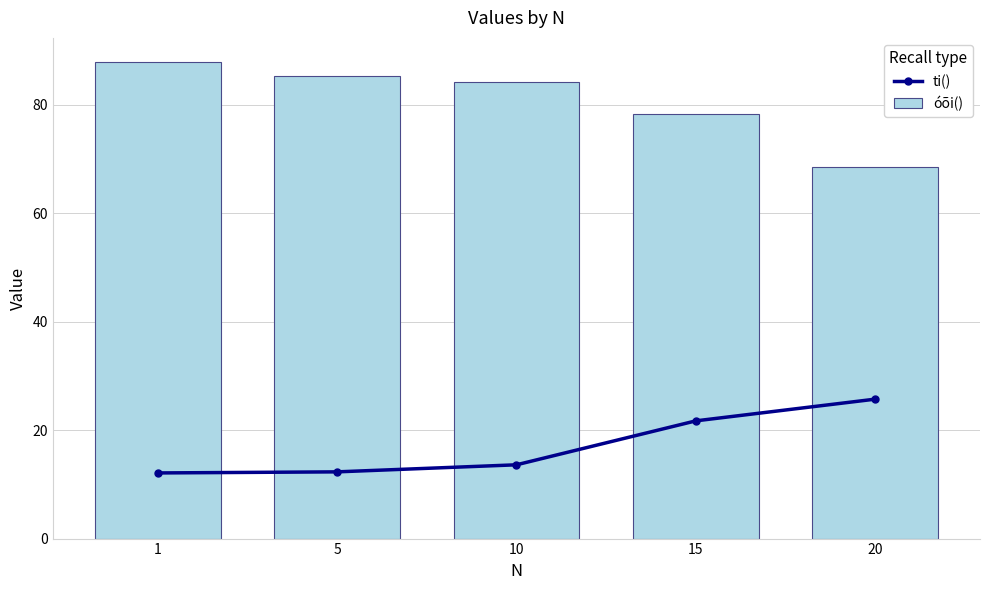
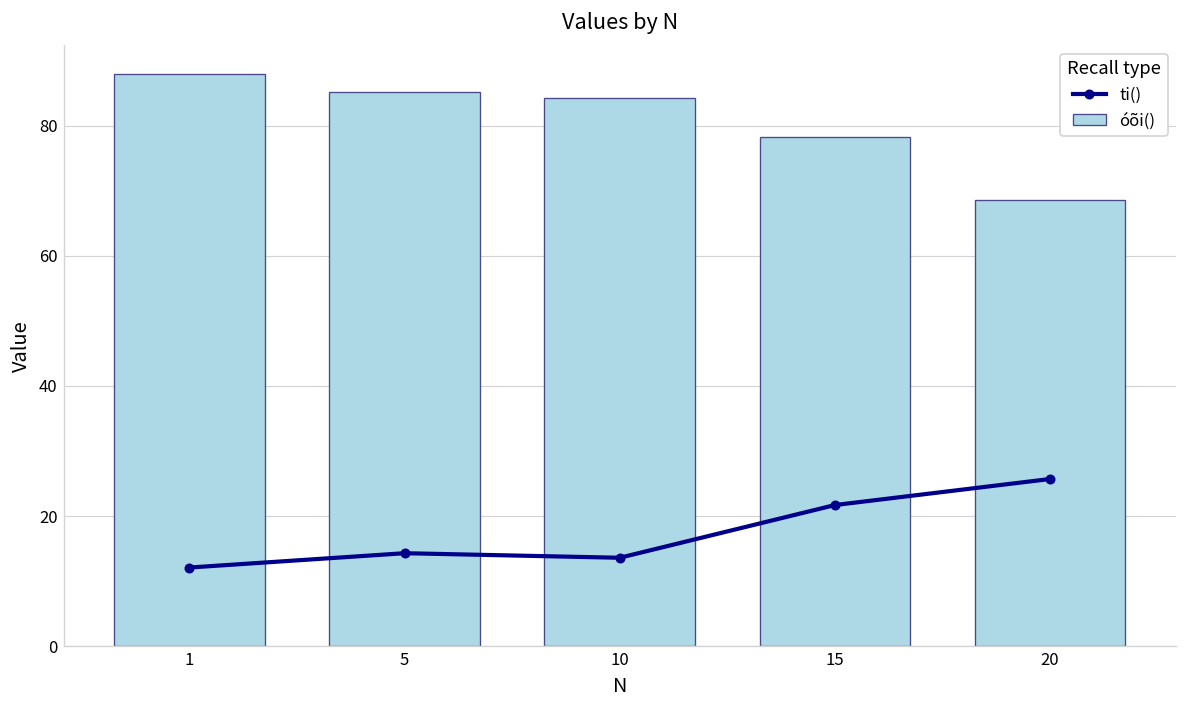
  {
    "ti()": {
      "1": 12,
-     "5": 12,
+     "5": 14,
      "10": 14,
      "15": 22,
      "20": 26
    },
    "óõi()": {
      "1": 88,
      "5": 85,
      "10": 84,
      "15": 78,
      "20": 69
    }
  }
